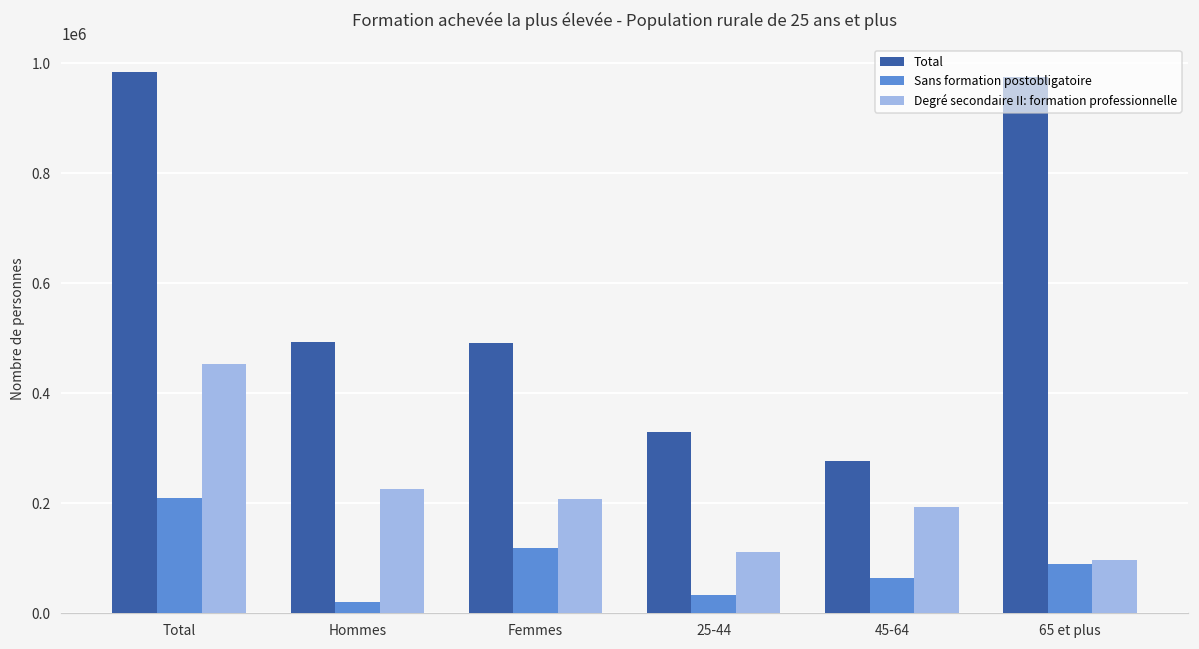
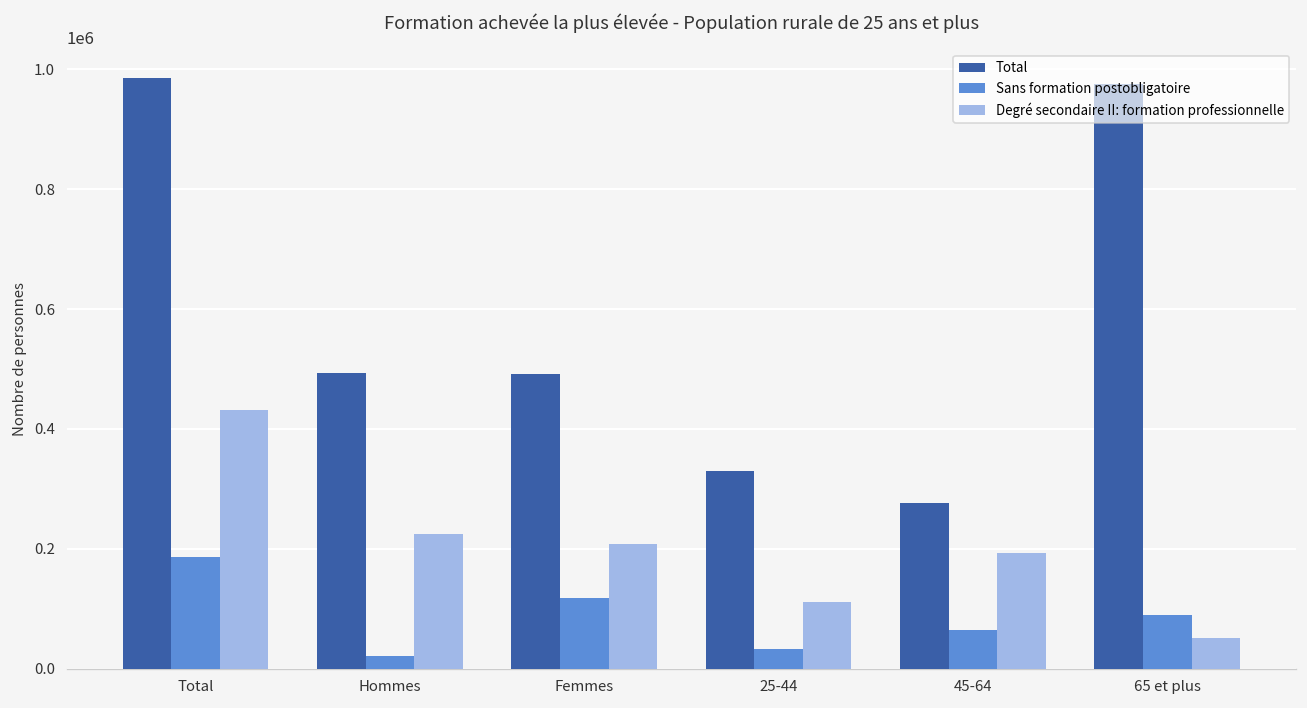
  {
    "Total": {
      "Total": 980000,
      "Hommes": 490000,
      "Femmes": 490000,
      "25-44": 330000,
      "45-64": 280000
    },
    "Sans formation postobligatoire": {
-     "Total": 210000,
+     "Total": 190000,
      "Hommes": 20000,
      "Femmes": 120000,
      "25-44": 30000,
      "45-64": 60000,
      "65 et plus": 90000
    },
    "Degré secondaire II: formation professionnelle": {
-     "Total": 450000,
+     "Total": 430000,
      "Hommes": 230000,
      "Femmes": 210000,
      "25-44": 110000,
      "45-64": 190000,
-     "65 et plus": 100000
+     "65 et plus": 50000
    }
  }
